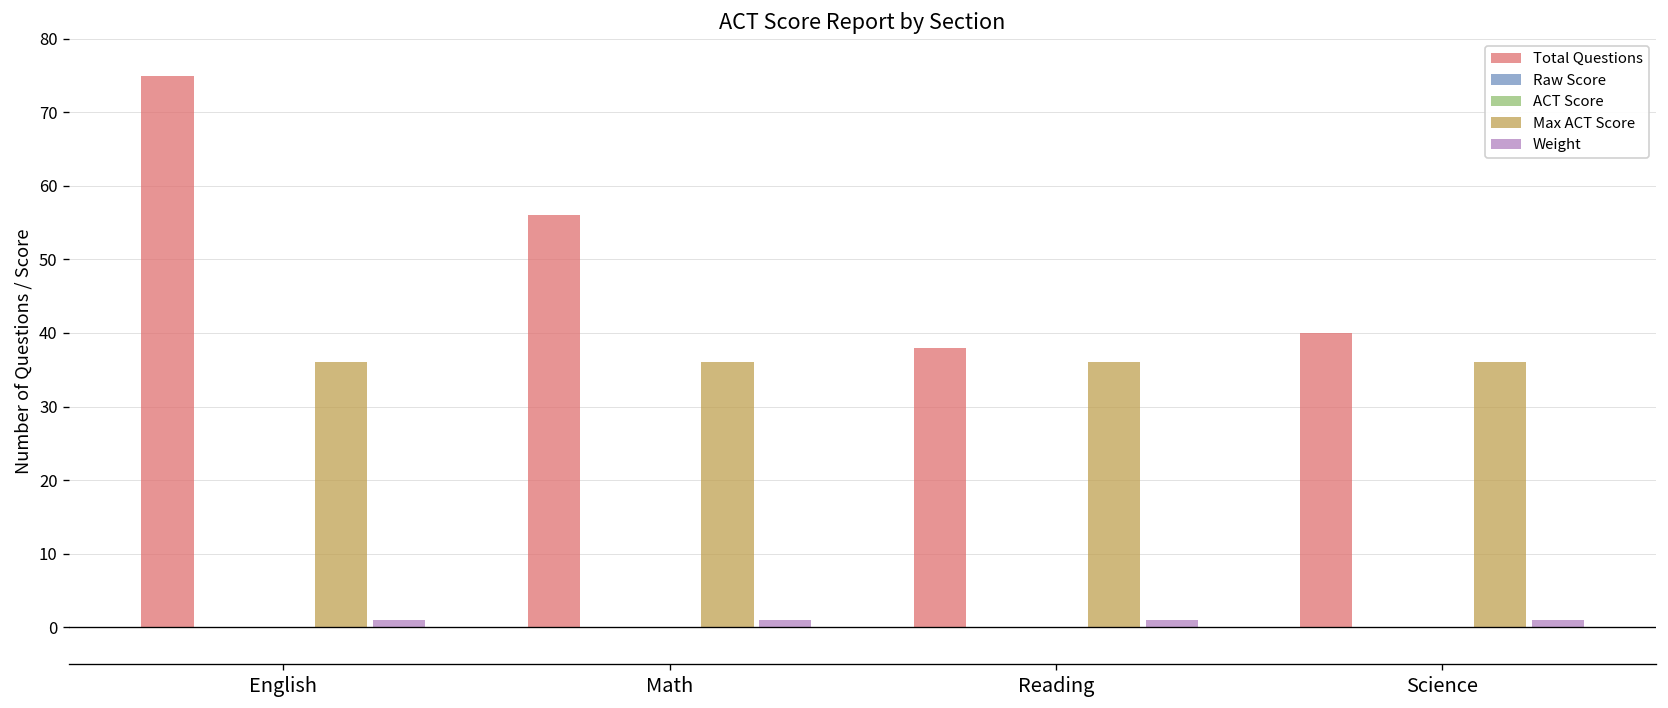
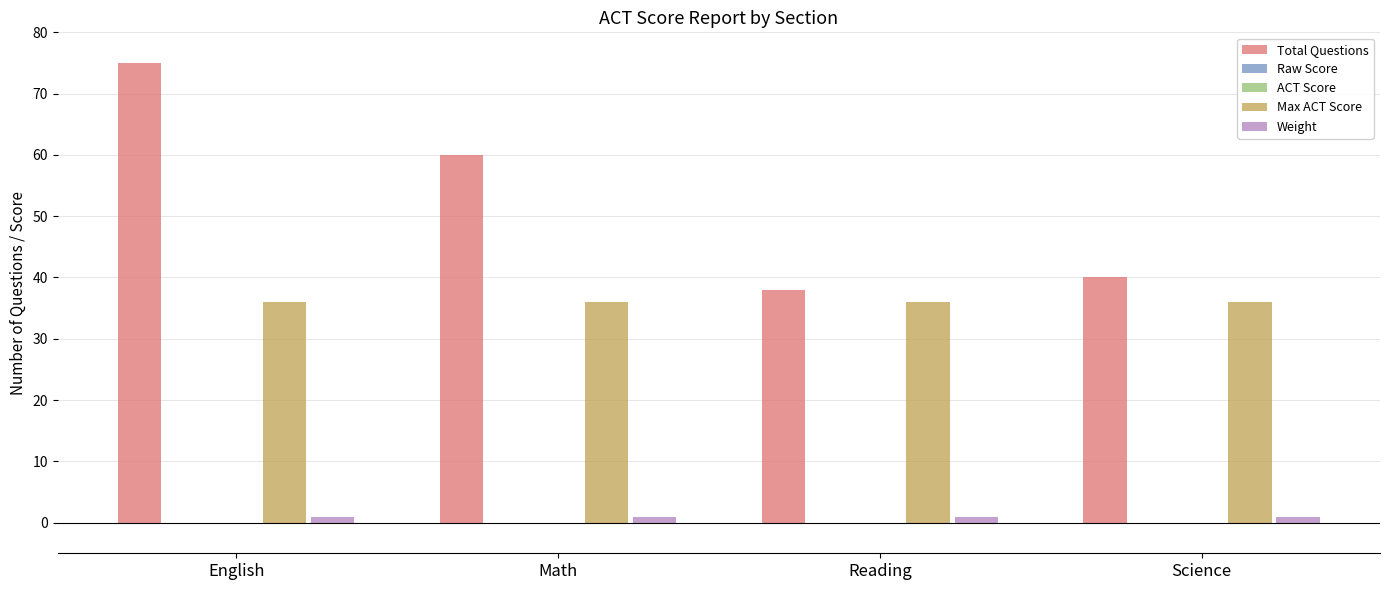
  {
    "Total Questions": {
      "English": 75,
-     "Math": 56,
+     "Math": 60,
      "Reading": 38,
      "Science": 40
    },
    "Raw Score": {
      "English": 0,
      "Math": 0,
      "Reading": 0,
      "Science": 0
    },
    "ACT Score": {
      "English": 0,
      "Math": 0,
      "Reading": 0,
      "Science": 0
    },
    "Max ACT Score": {
      "English": 36,
      "Math": 36,
      "Reading": 36,
      "Science": 36
    },
    "Weight": {
      "English": 1,
      "Math": 1,
      "Reading": 1,
      "Science": 1
    }
  }
